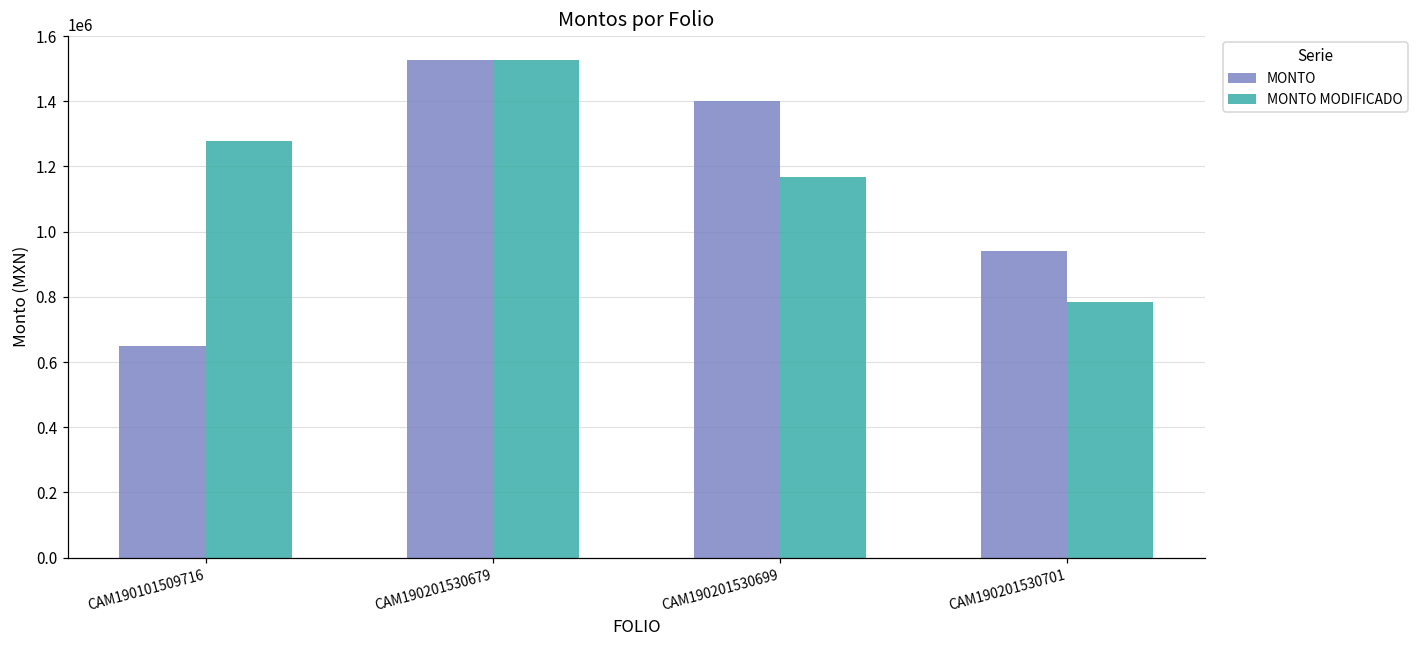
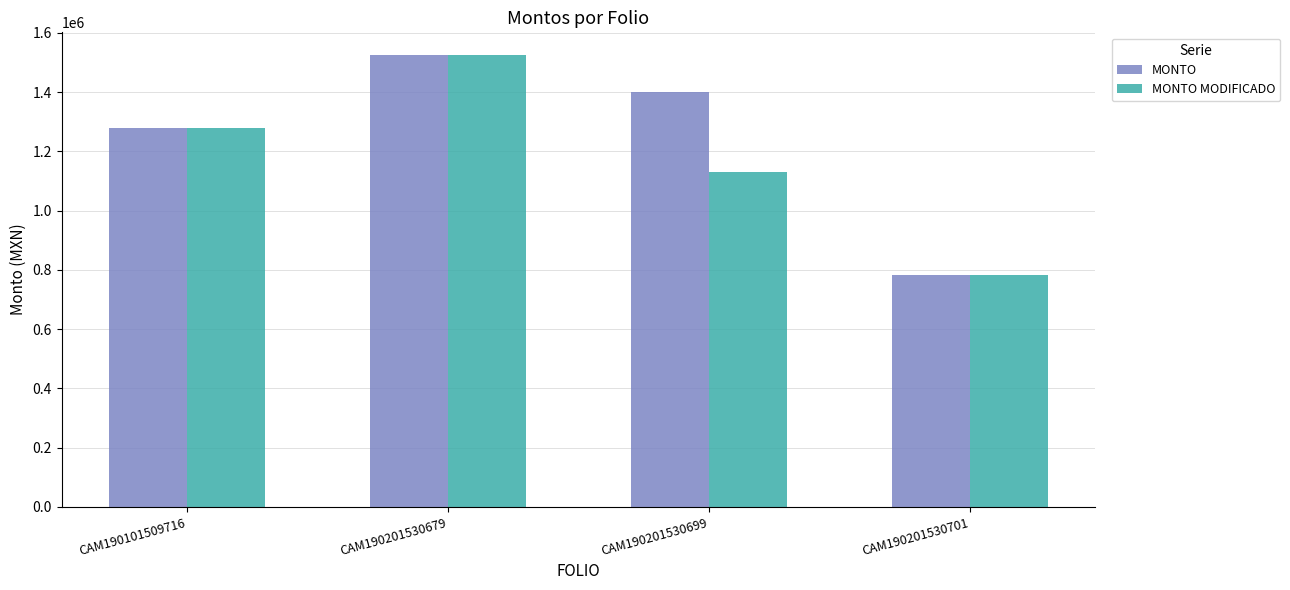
  {
    "MONTO": {
-     "CAM190101509716": 650000,
+     "CAM190101509716": 1280000,
      "CAM190201530679": 1530000,
      "CAM190201530699": 1400000,
-     "CAM190201530701": 940000
+     "CAM190201530701": 780000
    },
    "MONTO MODIFICADO": {
      "CAM190101509716": 1280000,
      "CAM190201530679": 1530000,
-     "CAM190201530699": 1170000,
+     "CAM190201530699": 1130000,
      "CAM190201530701": 780000
    }
  }
